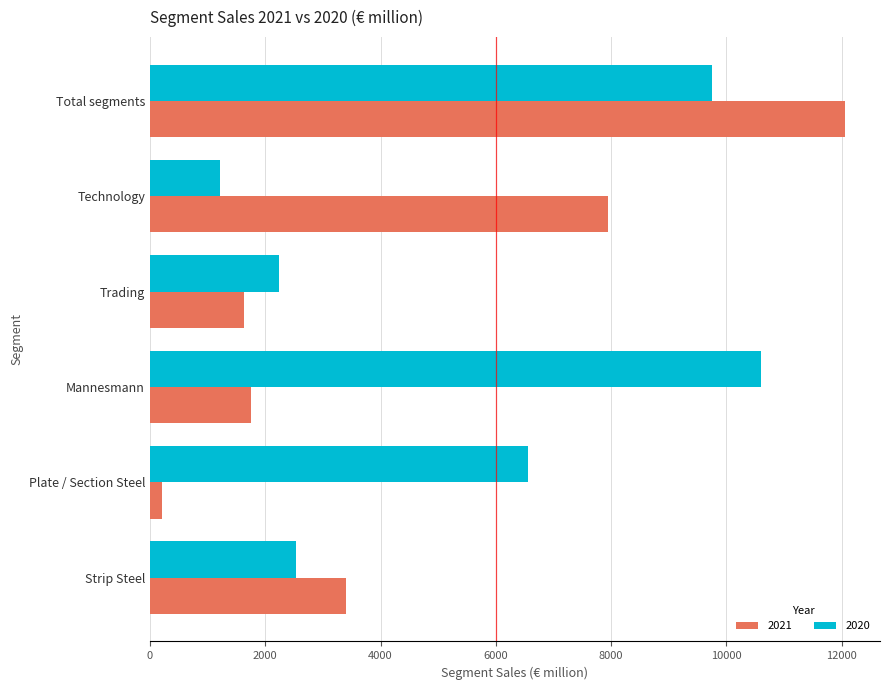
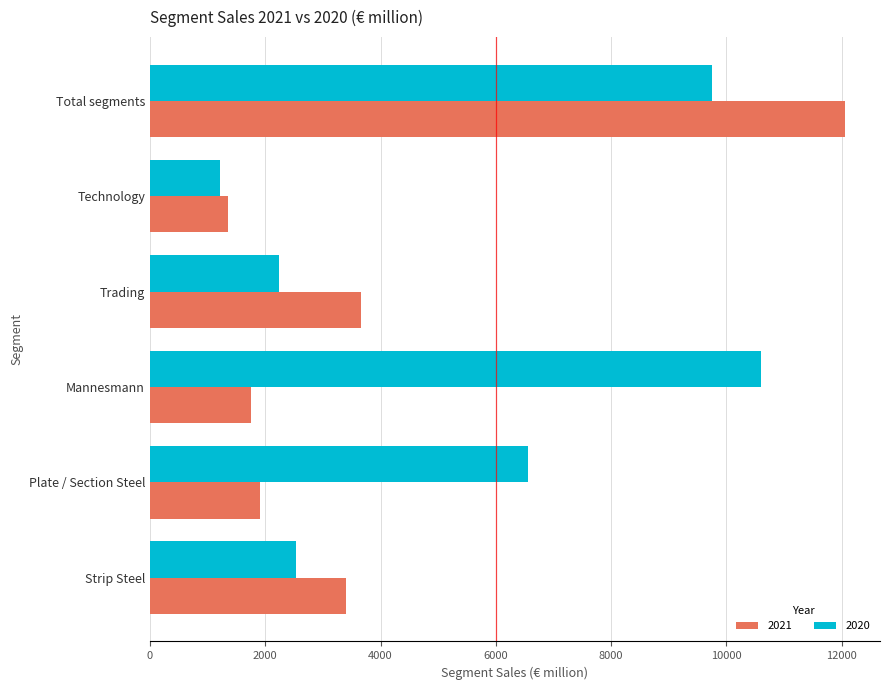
  {
    "2021": {
      "Total segments": 12100,
-     "Technology": 7900,
-     "Trading": 1600,
+     "Technology": 1400,
+     "Trading": 3700,
      "Mannesmann": 1700,
-     "Plate / Section Steel": 200,
+     "Plate / Section Steel": 1900,
      "Strip Steel": 3400
    },
    "2020": {
      "Total segments": 9700,
      "Technology": 1200,
      "Trading": 2200,
      "Mannesmann": 10600,
      "Plate / Section Steel": 6600,
      "Strip Steel": 2500
    }
  }
